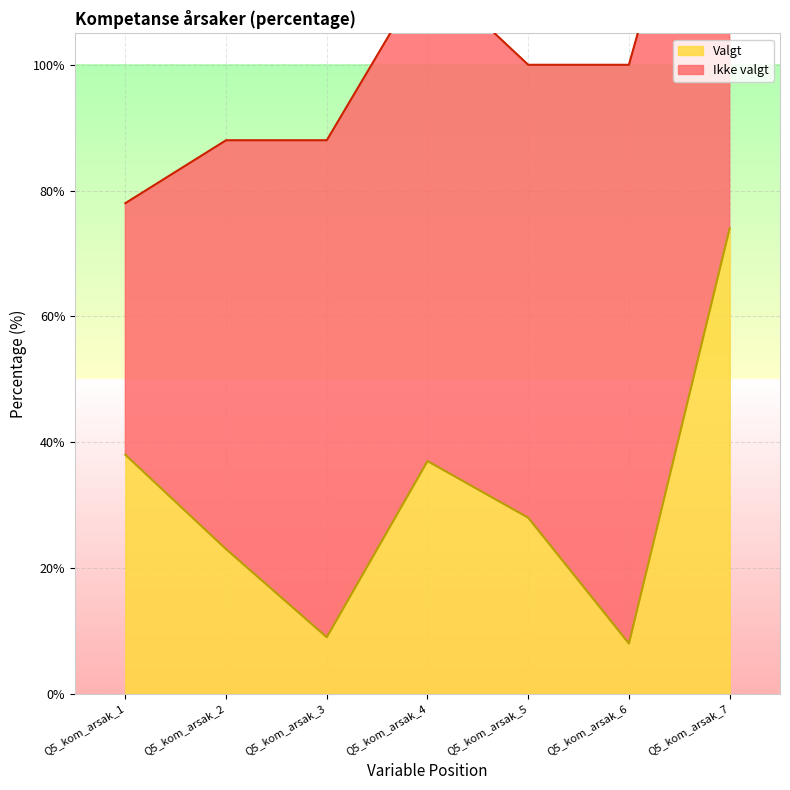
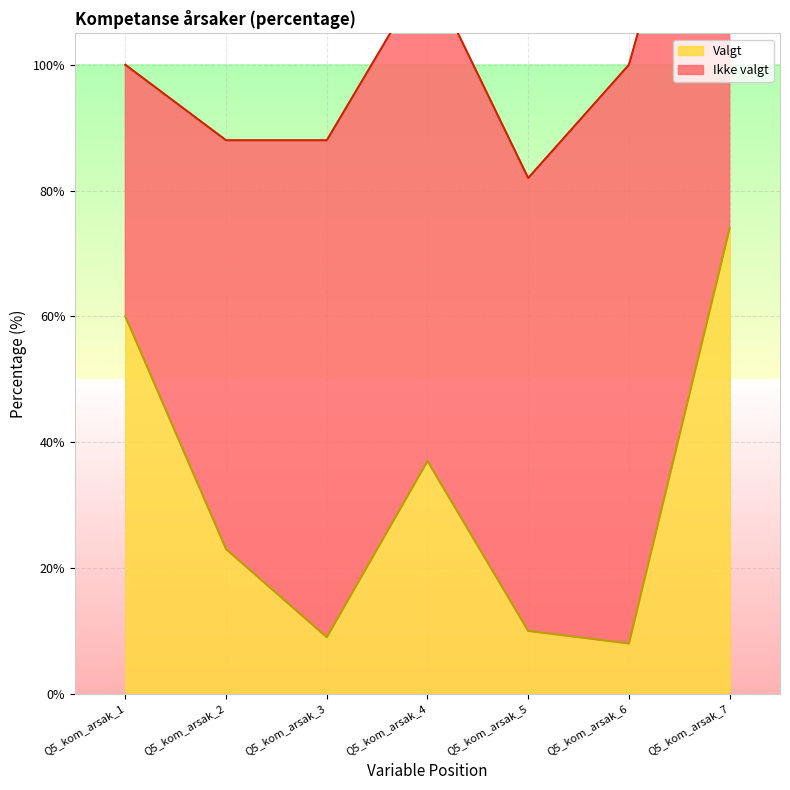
  {
    "Valgt": {
-     "Q5_kom_arsak_1": "38%",
+     "Q5_kom_arsak_1": "60%",
      "Q5_kom_arsak_2": "23%",
      "Q5_kom_arsak_3": "9%",
      "Q5_kom_arsak_4": "37%",
-     "Q5_kom_arsak_5": "28%",
+     "Q5_kom_arsak_5": "10%",
      "Q5_kom_arsak_6": "8%",
      "Q5_kom_arsak_7": "74%"
    },
    "Ikke valgt": {
      "Q5_kom_arsak_1": "40%",
      "Q5_kom_arsak_2": "65%",
      "Q5_kom_arsak_3": "79%",
      "Q5_kom_arsak_5": "72%",
      "Q5_kom_arsak_6": "92%"
    }
  }
